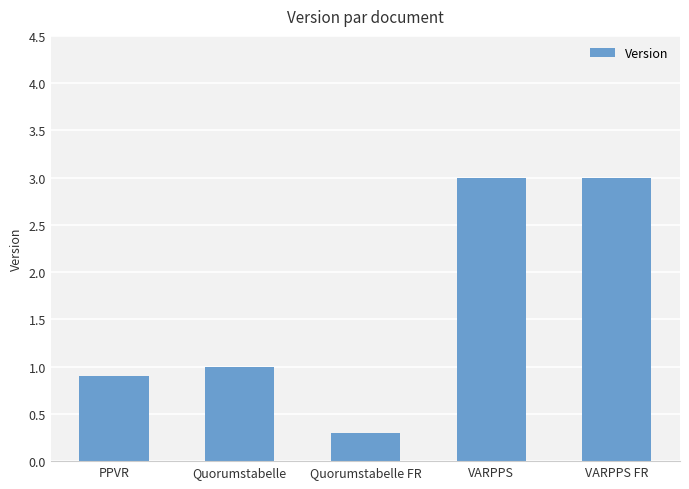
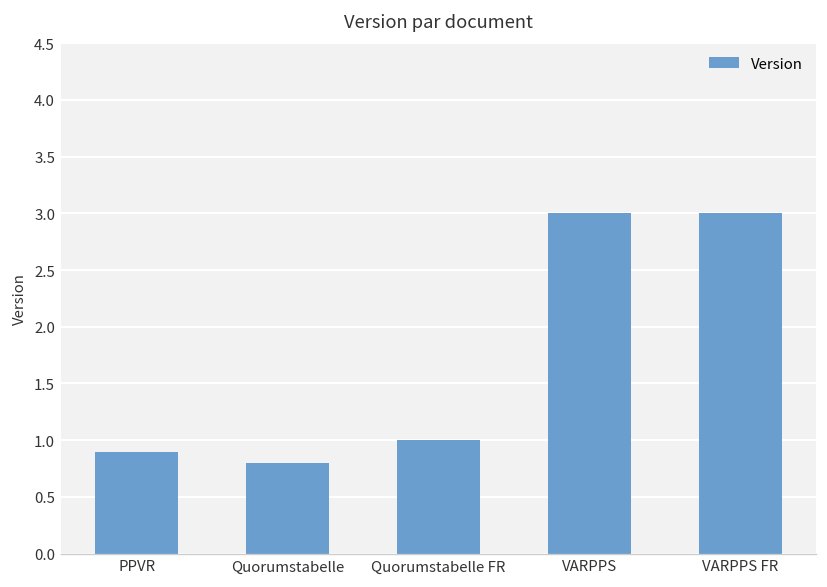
  {
    "PPVR": 0.9,
-   "Quorumstabelle": 1.0,
-   "Quorumstabelle FR": 0.3,
+   "Quorumstabelle": 0.8,
+   "Quorumstabelle FR": 1.0,
    "VARPPS": 3.0,
    "VARPPS FR": 3.0
  }
